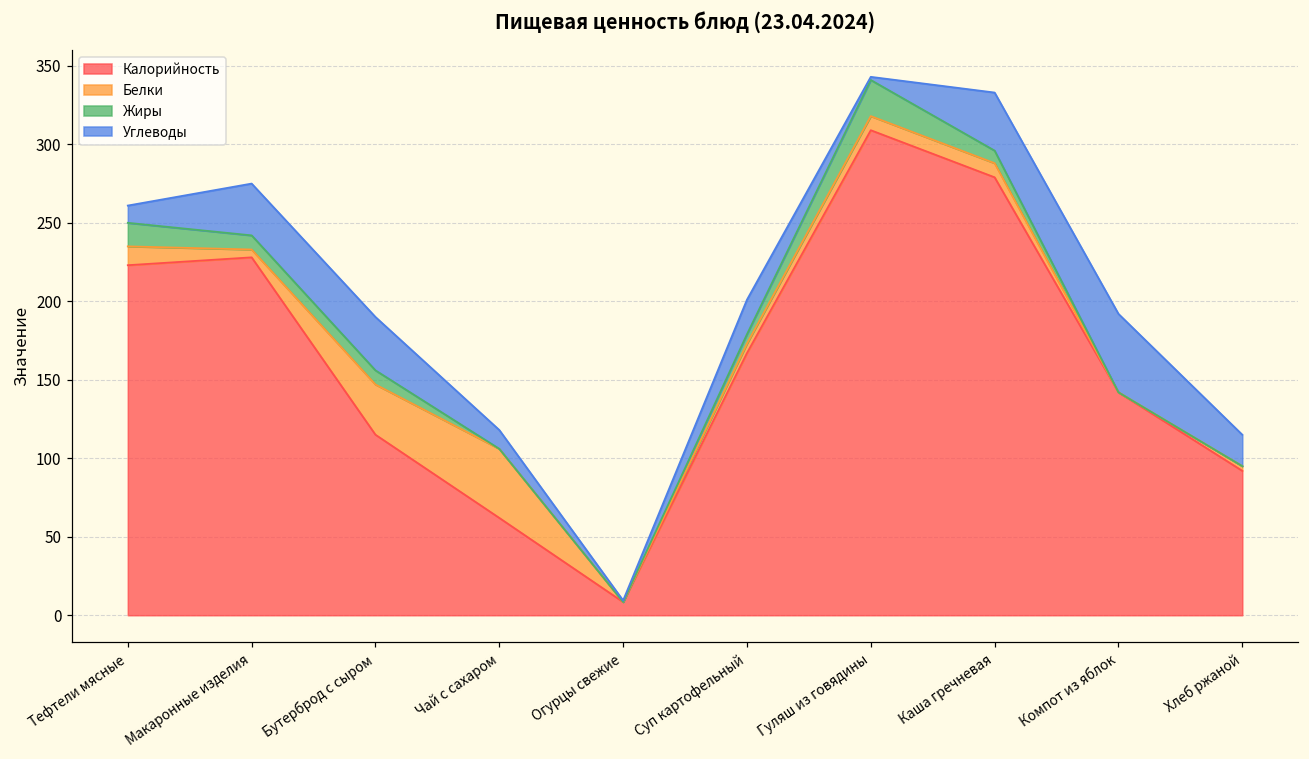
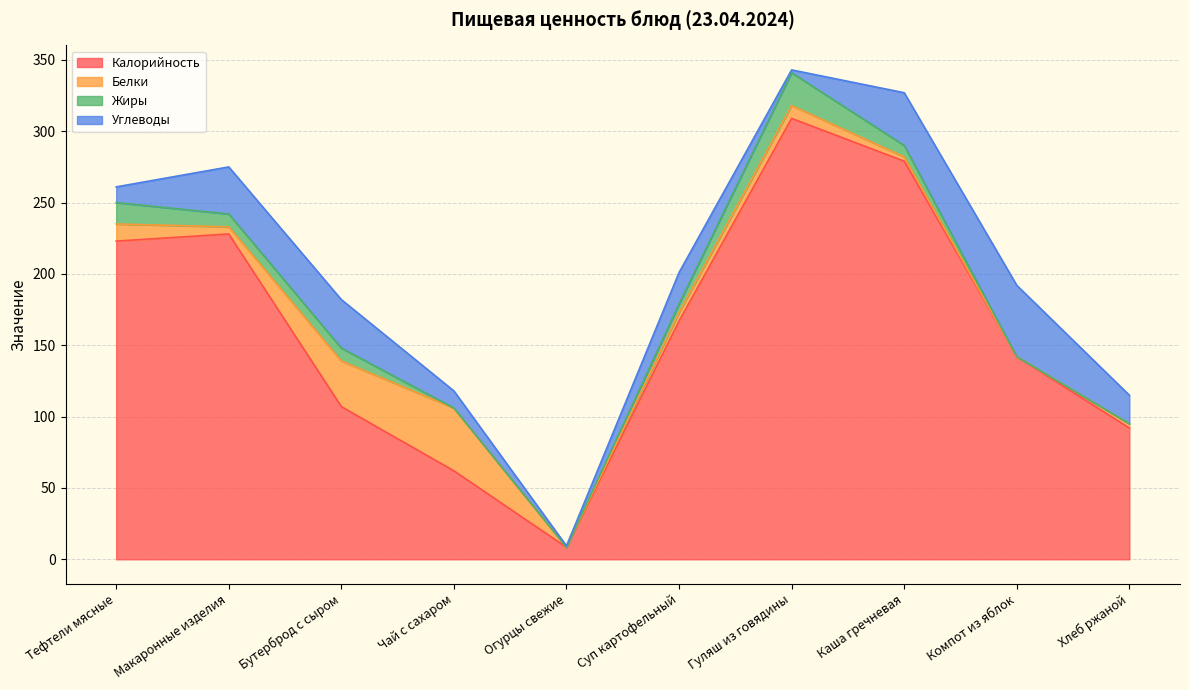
  {
    "Калорийность": {
      "Тефтели мясные": 223,
      "Макаронные изделия": 228,
-     "Бутерброд с сыром": 115,
+     "Бутерброд с сыром": 107,
      "Чай с сахаром": 62,
      "Суп картофельный": 167,
      "Гуляш из говядины": 309,
      "Каша гречневая": 279,
      "Хлеб ржаной": 92
    },
    "Белки": {
      "Тефтели мясные": 12,
      "Макаронные изделия": 5,
      "Бутерброд с сыром": 32,
      "Суп картофельный": 6,
      "Гуляш из говядины": 9,
-     "Каша гречневая": 9
+     "Каша гречневая": 3
    },
    "Жиры": {
      "Тефтели мясные": 15,
      "Макаронные изделия": 9,
      "Бутерброд с сыром": 9,
      "Суп картофельный": 6,
      "Гуляш из говядины": 23,
      "Каша гречневая": 8
    },
    "Углеводы": {
      "Тефтели мясные": 11,
      "Макаронные изделия": 33,
      "Бутерброд с сыром": 34,
      "Чай с сахаром": 12,
      "Суп картофельный": 22,
      "Гуляш из говядины": 2,
      "Каша гречневая": 37,
      "Компот из яблок": 50,
      "Хлеб ржаной": 20
    }
  }
